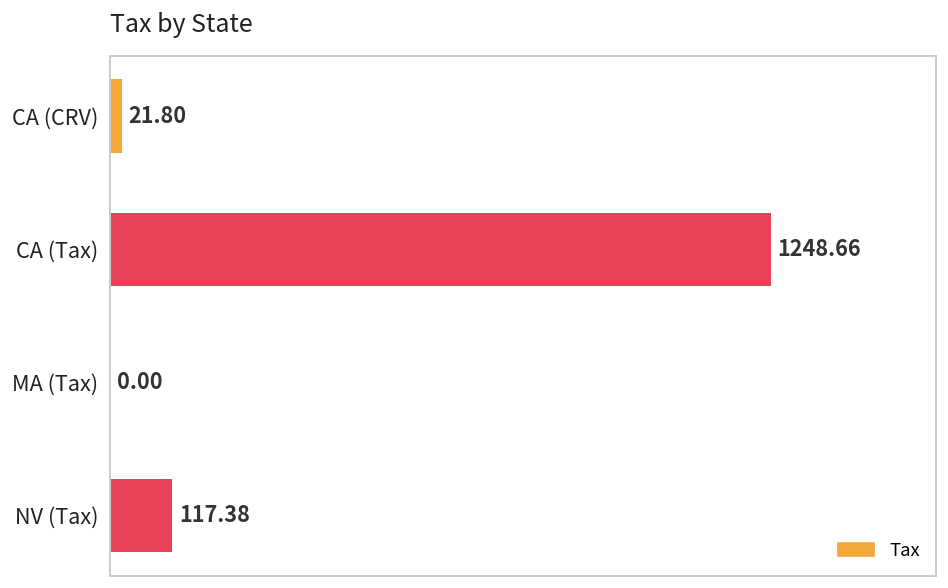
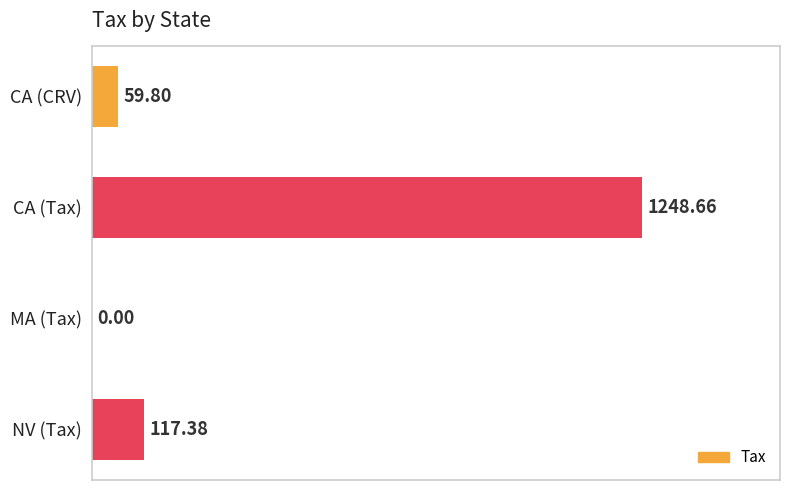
  {
-   "CA (CRV)": 21.80,
+   "CA (CRV)": 59.80,
    "CA (Tax)": 1248.66,
    "MA (Tax)": 0.00,
    "NV (Tax)": 117.38
  }
